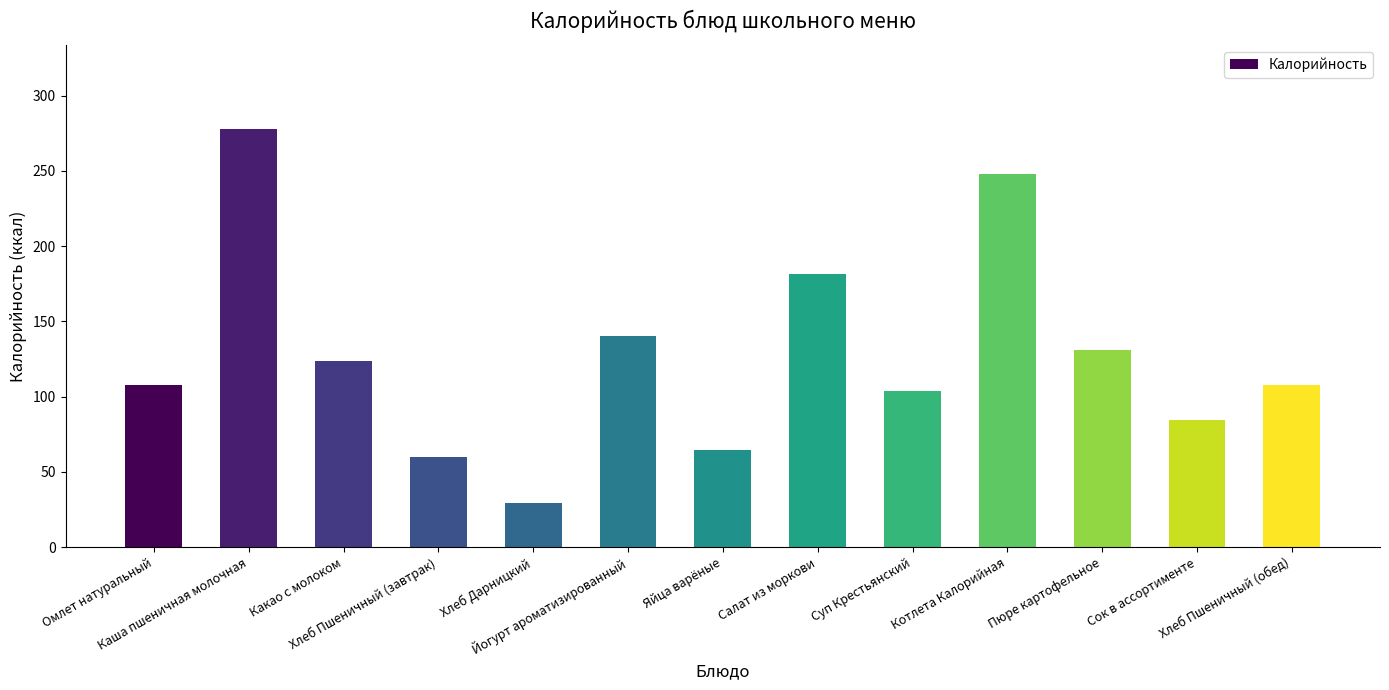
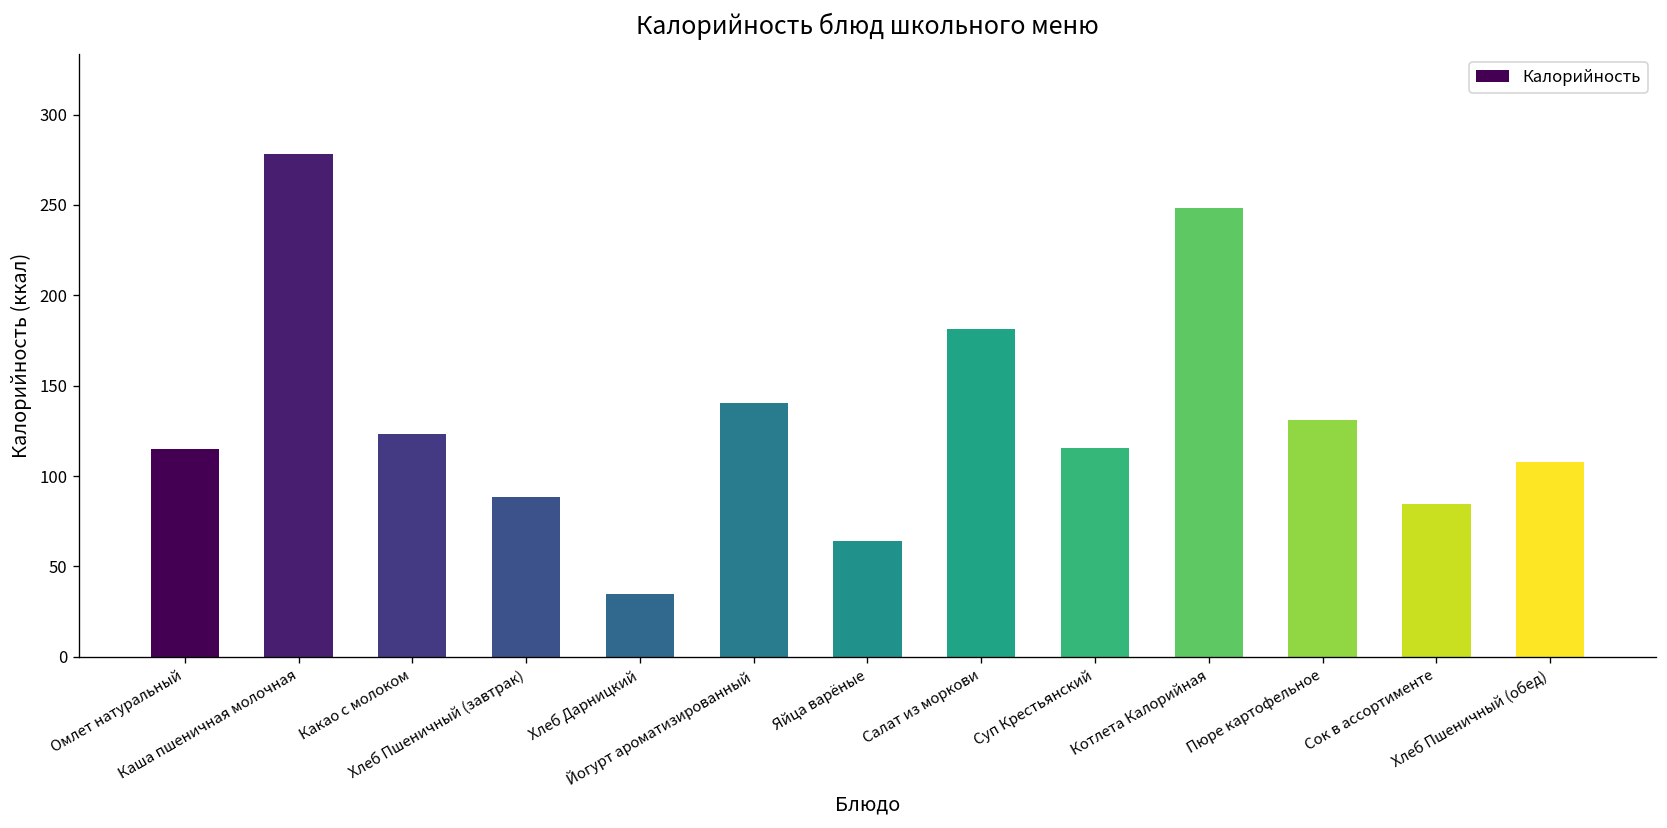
  {
-   "Омлет натуральный": 108,
+   "Омлет натуральный": 115,
    "Каша пшеничная молочная": 278,
    "Какао с молоком": 123,
-   "Хлеб Пшеничный (завтрак)": 60,
-   "Хлеб Дарницкий": 29,
+   "Хлеб Пшеничный (завтрак)": 88,
+   "Хлеб Дарницкий": 35,
    "Йогурт ароматизированный": 140,
    "Яйца варёные": 64,
    "Салат из моркови": 181,
-   "Суп Крестьянский": 104,
+   "Суп Крестьянский": 116,
    "Котлета Калорийная": 248,
    "Пюре картофельное": 131,
    "Сок в ассортименте": 84,
    "Хлеб Пшеничный (обед)": 107
  }
